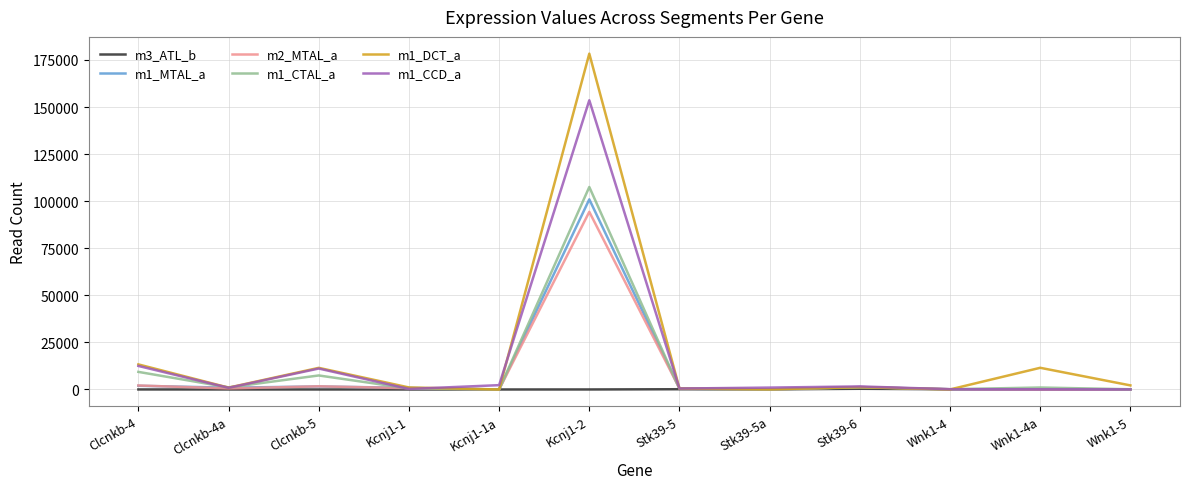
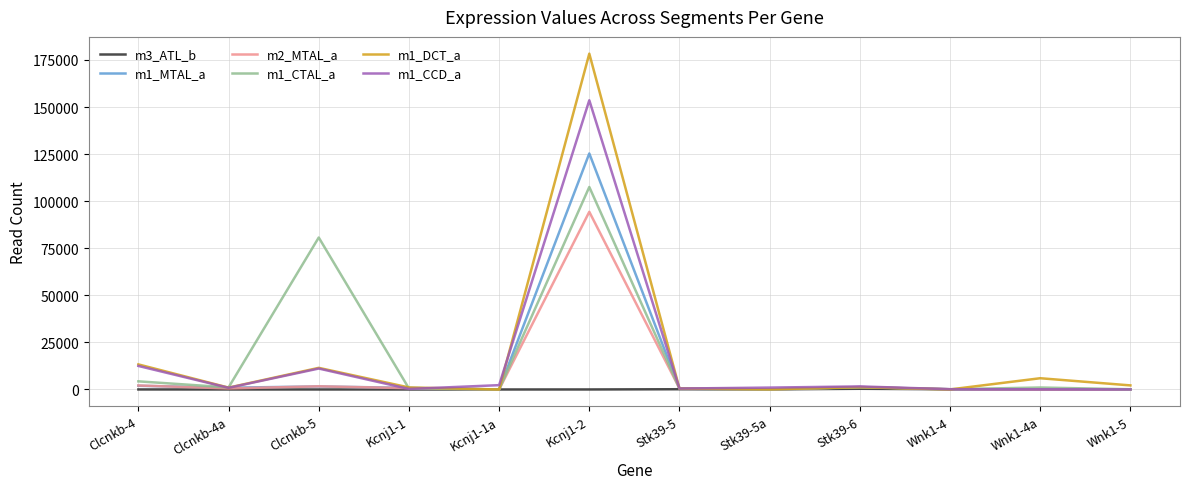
  {
    "m3_ATL_b": {
      "Clcnkb-4": 0,
      "Clcnkb-5": 0,
      "Kcnj1-2": 0
    },
    "m1_MTAL_a": {
-     "Kcnj1-2": 101000
+     "Kcnj1-2": 125000
    },
    "m2_MTAL_a": {
      "Kcnj1-2": 94000
    },
    "m1_CTAL_a": {
-     "Clcnkb-4": 9000,
-     "Clcnkb-5": 7000,
+     "Clcnkb-4": 4000,
+     "Clcnkb-5": 81000,
      "Kcnj1-2": 108000
    },
    "m1_DCT_a": {
      "Kcnj1-2": 178000,
-     "Wnk1-4a": 12000,
+     "Wnk1-4a": 6000,
      "Wnk1-5": 2000
    },
    "m1_CCD_a": {
      "Kcnj1-1a": 2000,
      "Kcnj1-2": 154000
    }
  }
